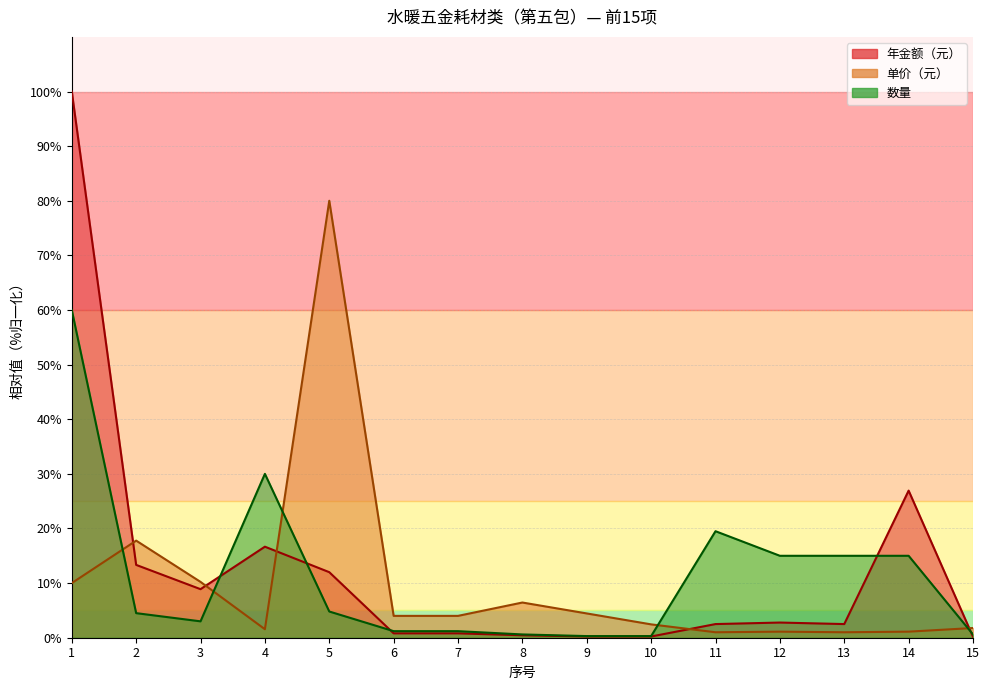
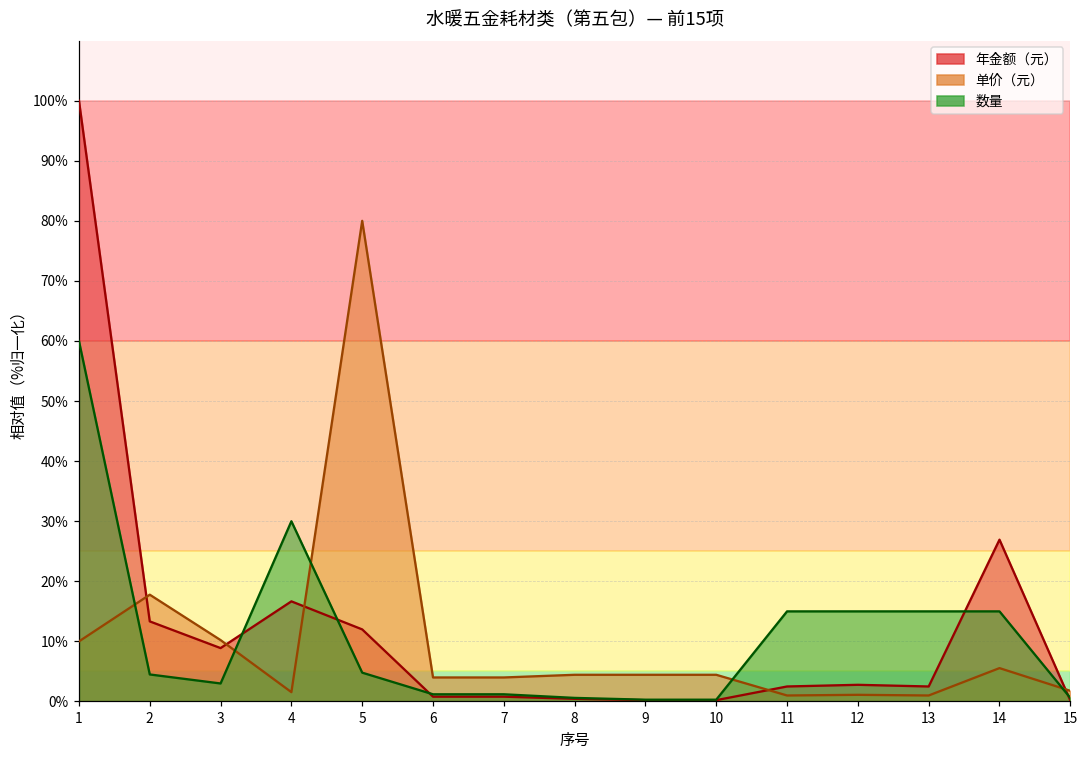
  {
    "年金额（元）": {
      "1": "100%",
      "2": "13%",
      "3": "9%",
      "4": "17%",
      "5": "12%",
      "11": "3%",
      "12": "3%",
      "13": "3%",
      "14": "27%"
    },
    "单价（元）": {
      "1": "10%",
      "2": "18%",
      "3": "10%",
      "4": "2%",
      "5": "80%",
      "6": "4%",
      "7": "4%",
-     "8": "6%",
+     "8": "4%",
      "9": "4%",
-     "10": "2%",
+     "10": "4%",
      "11": "1%",
      "12": "1%",
      "13": "1%",
-     "14": "1%",
+     "14": "6%",
      "15": "2%"
    },
    "数量": {
      "1": "60%",
      "2": "5%",
      "3": "3%",
      "4": "30%",
      "5": "5%",
-     "11": "20%",
+     "11": "15%",
      "12": "15%",
      "13": "15%",
      "14": "15%"
    }
  }
